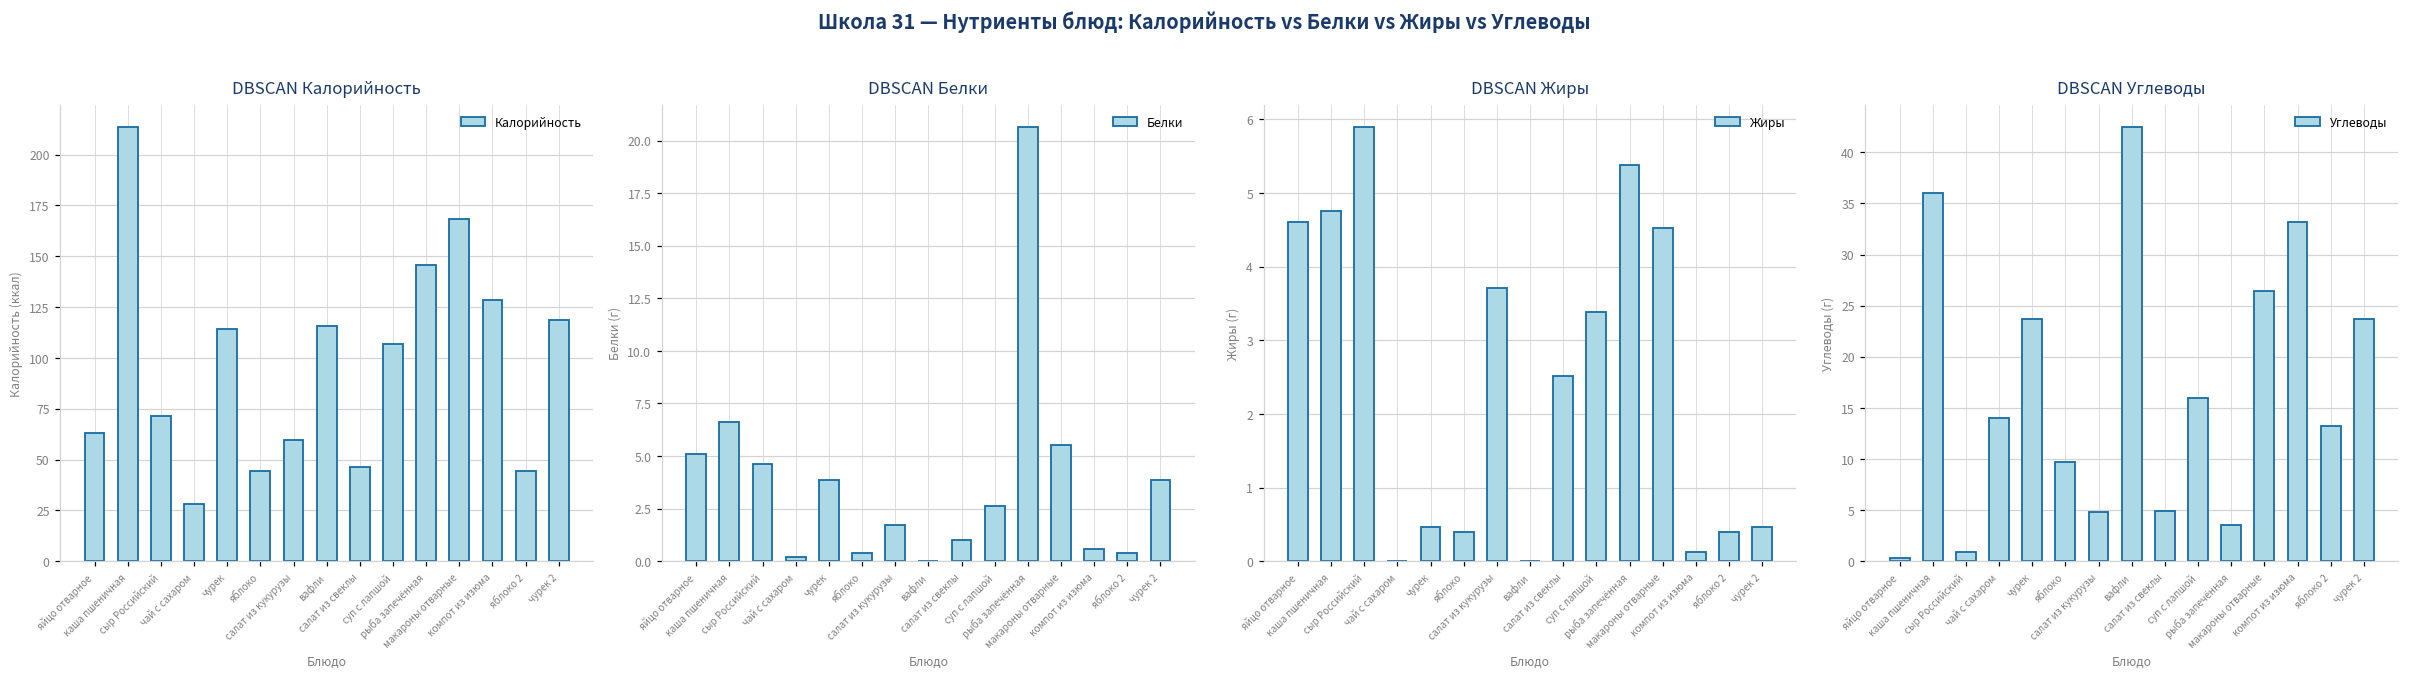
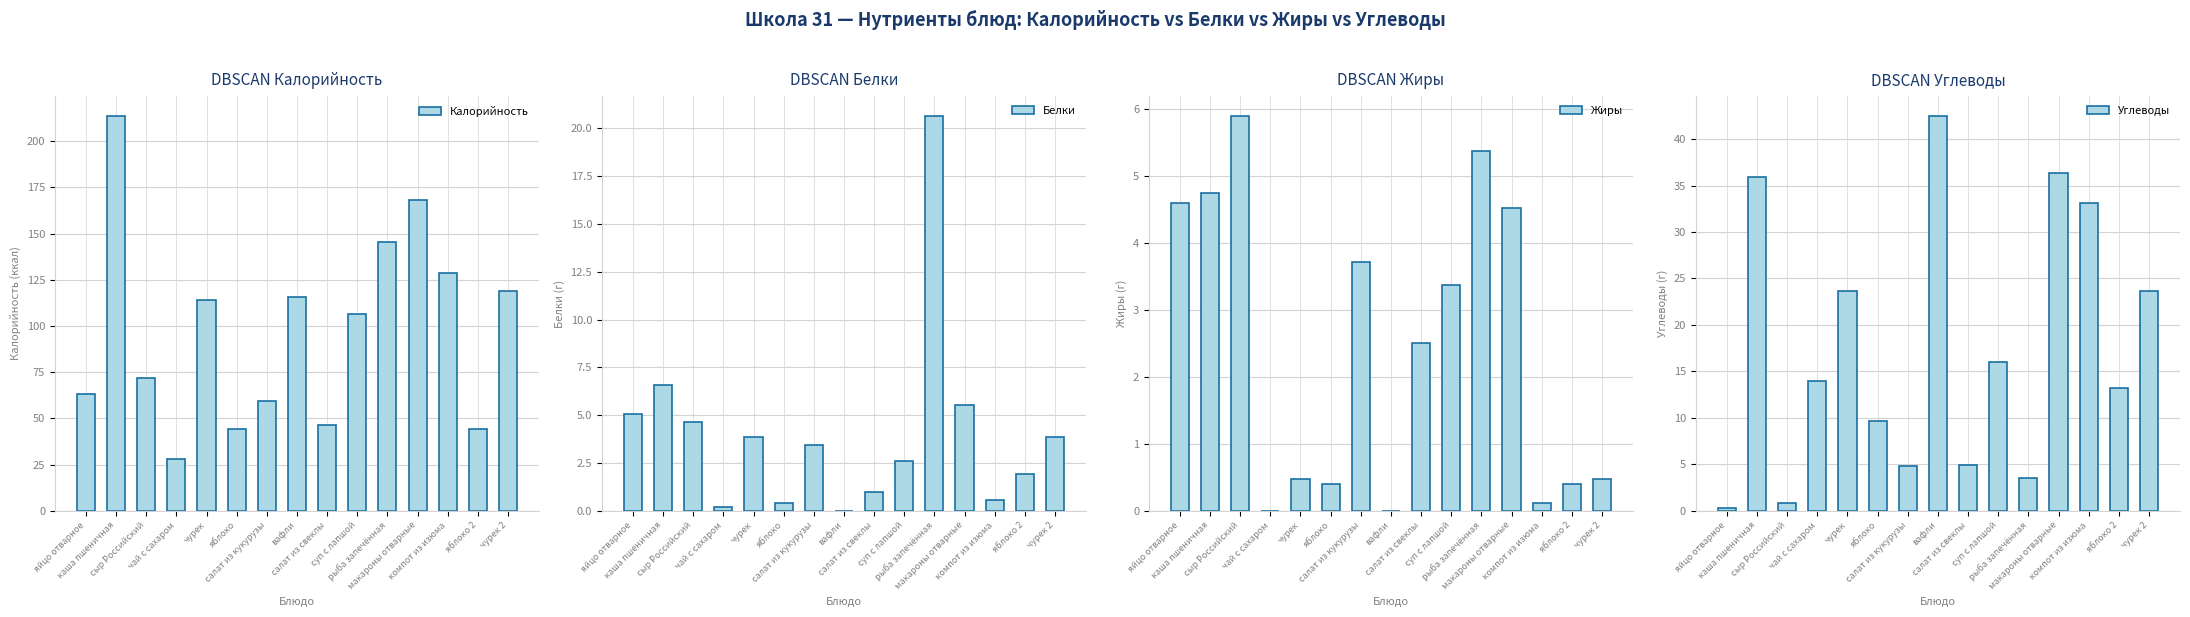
  {
    "DBSCAN Калорийность": {
      "яйцо отварное": 63,
      "каша пшеничная": 214,
      "сыр Российский": 72,
      "чай с сахаром": 28,
      "чурек": 114,
      "яблоко": 44,
      "салат из кукурузы": 60,
      "вафли": 116,
      "салат из свеклы": 46,
      "суп с лапшой": 107,
      "рыба запечённая": 146,
      "макароны отварные": 168,
      "компот из изюма": 129,
      "яблоко 2": 44,
      "чурек 2": 119
    },
    "DBSCAN Белки": {
      "яйцо отварное": 5.1,
      "каша пшеничная": 6.6,
      "сыр Российский": 4.6,
      "чай с сахаром": 0.2,
      "чурек": 3.8,
      "яблоко": 0.4,
-     "салат из кукурузы": 1.7,
+     "салат из кукурузы": 3.4,
      "вафли": 0.0,
      "салат из свеклы": 1.0,
      "суп с лапшой": 2.6,
      "рыба запечённая": 20.7,
      "макароны отварные": 5.5,
      "компот из изюма": 0.6,
-     "яблоко 2": 0.4,
+     "яблоко 2": 1.9,
      "чурек 2": 3.8
    },
    "DBSCAN Жиры": {
      "яйцо отварное": 4.6,
      "каша пшеничная": 4.8,
      "сыр Российский": 5.9,
      "чай с сахаром": 0.0,
      "чурек": 0.5,
      "яблоко": 0.4,
      "салат из кукурузы": 3.7,
      "вафли": 0.0,
      "салат из свеклы": 2.5,
      "суп с лапшой": 3.4,
      "рыба запечённая": 5.4,
      "макароны отварные": 4.5,
      "компот из изюма": 0.1,
      "яблоко 2": 0.4,
      "чурек 2": 0.5
    },
    "DBSCAN Углеводы": {
      "яйцо отварное": 0,
      "каша пшеничная": 36,
      "сыр Российский": 1,
      "чай с сахаром": 14,
      "чурек": 24,
      "яблоко": 10,
      "салат из кукурузы": 5,
      "вафли": 43,
      "салат из свеклы": 5,
      "суп с лапшой": 16,
      "рыба запечённая": 4,
-     "макароны отварные": 26,
+     "макароны отварные": 36,
      "компот из изюма": 33,
      "яблоко 2": 13,
      "чурек 2": 24
    }
  }
